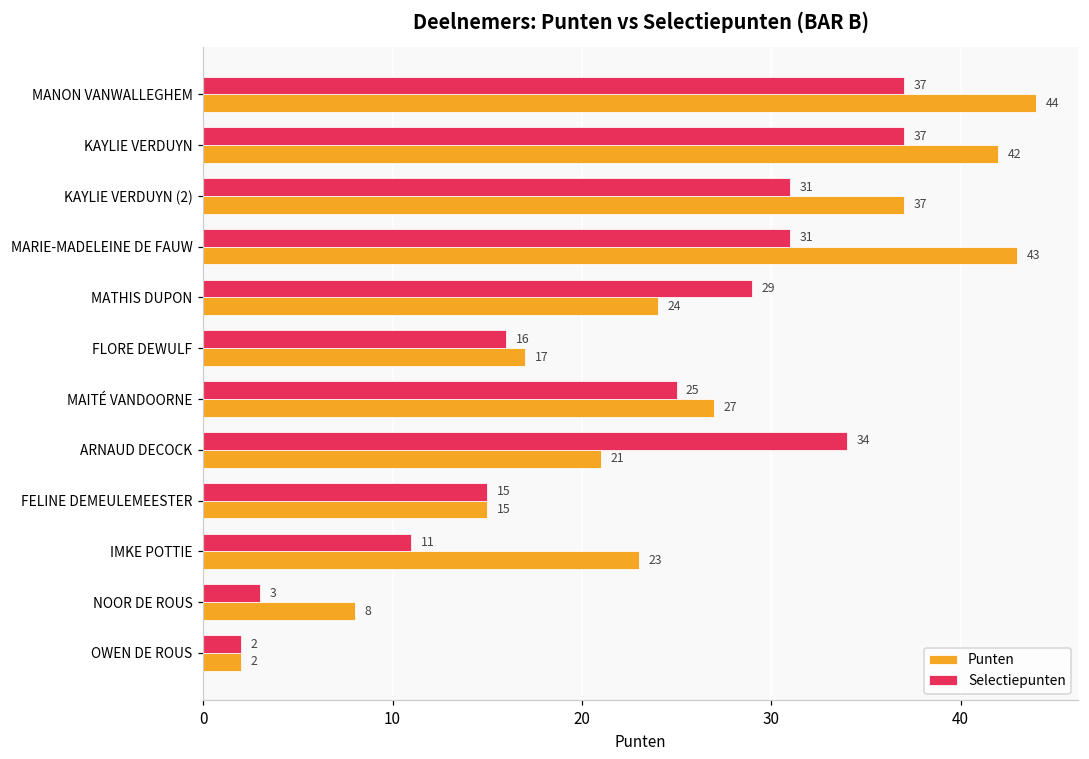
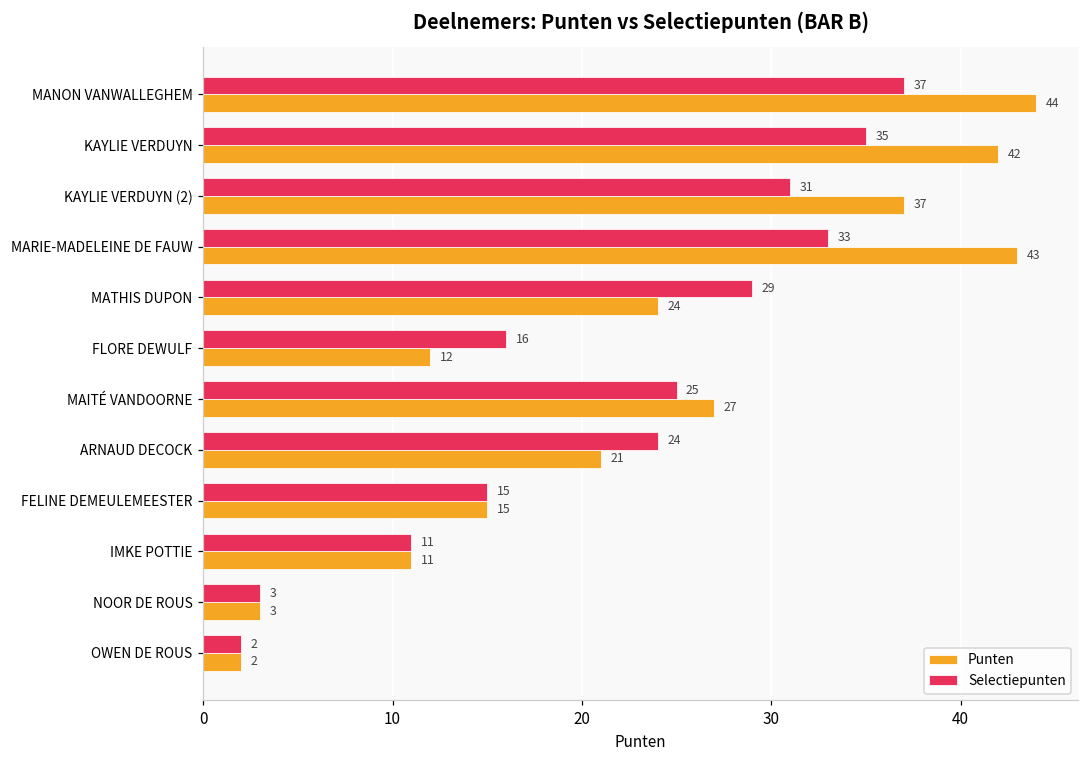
  {
    "Punten": {
      "MANON VANWALLEGHEM": 44,
      "KAYLIE VERDUYN": 42,
      "KAYLIE VERDUYN (2)": 37,
      "MARIE-MADELEINE DE FAUW": 43,
      "MATHIS DUPON": 24,
-     "FLORE DEWULF": 17,
+     "FLORE DEWULF": 12,
      "MAITÉ VANDOORNE": 27,
      "ARNAUD DECOCK": 21,
      "FELINE DEMEULEMEESTER": 15,
-     "IMKE POTTIE": 23,
-     "NOOR DE ROUS": 8,
+     "IMKE POTTIE": 11,
+     "NOOR DE ROUS": 3,
      "OWEN DE ROUS": 2
    },
    "Selectiepunten": {
      "MANON VANWALLEGHEM": 37,
-     "KAYLIE VERDUYN": 37,
+     "KAYLIE VERDUYN": 35,
      "KAYLIE VERDUYN (2)": 31,
-     "MARIE-MADELEINE DE FAUW": 31,
+     "MARIE-MADELEINE DE FAUW": 33,
      "MATHIS DUPON": 29,
      "FLORE DEWULF": 16,
      "MAITÉ VANDOORNE": 25,
-     "ARNAUD DECOCK": 34,
+     "ARNAUD DECOCK": 24,
      "FELINE DEMEULEMEESTER": 15,
      "IMKE POTTIE": 11,
      "NOOR DE ROUS": 3,
      "OWEN DE ROUS": 2
    }
  }
